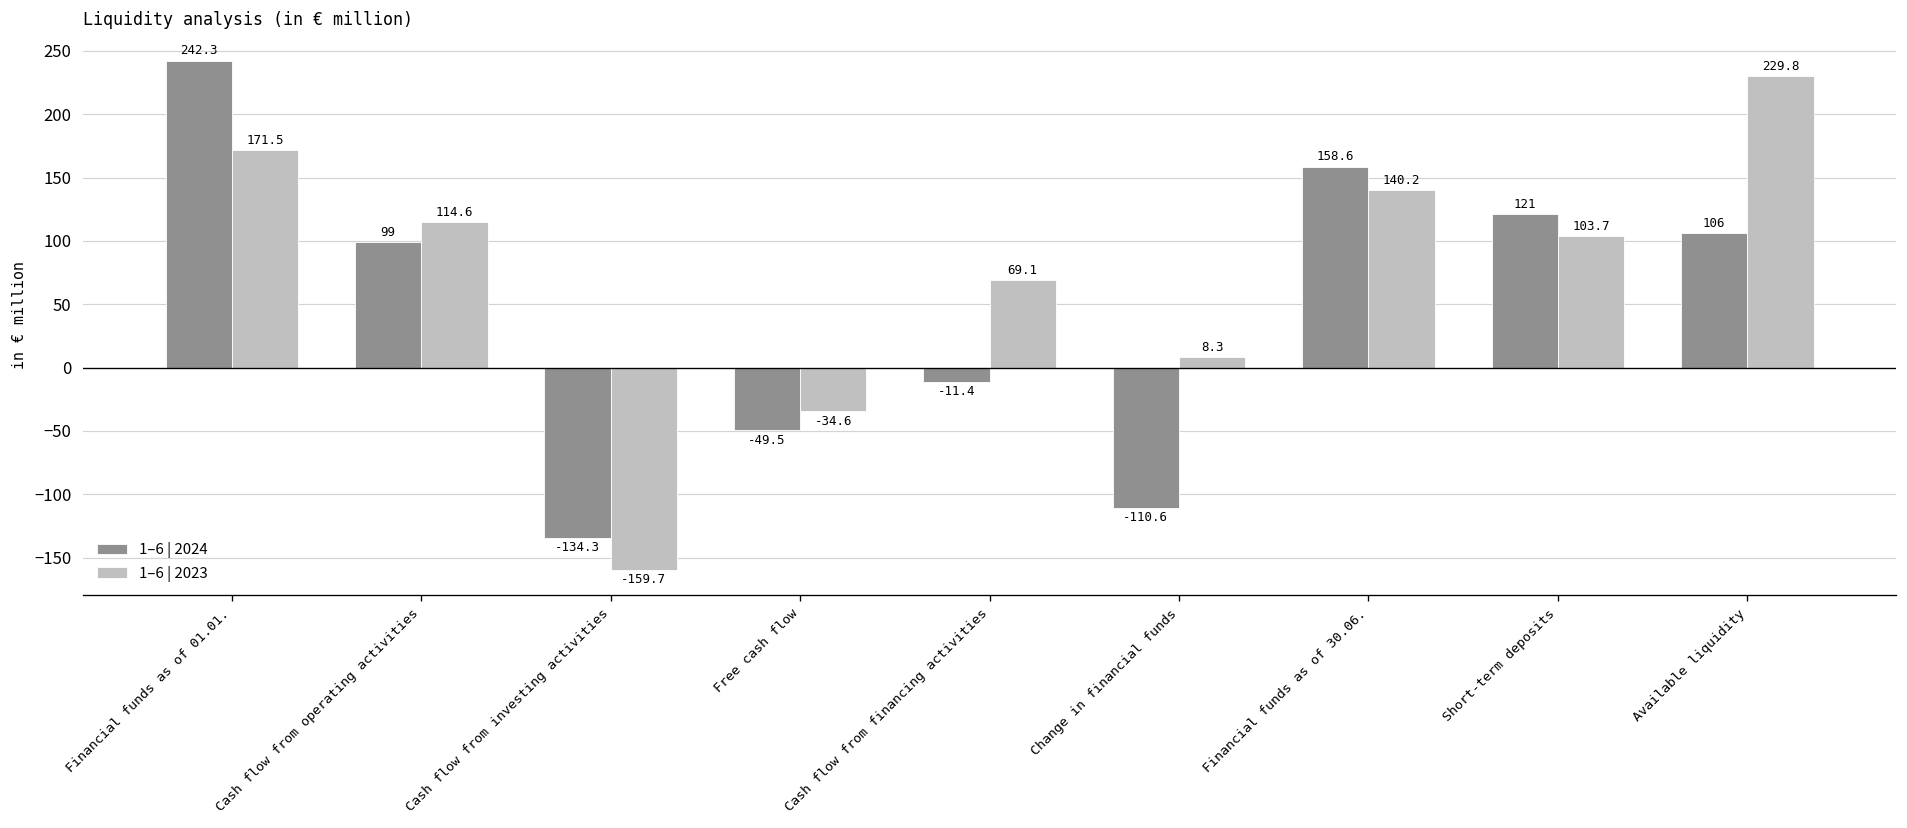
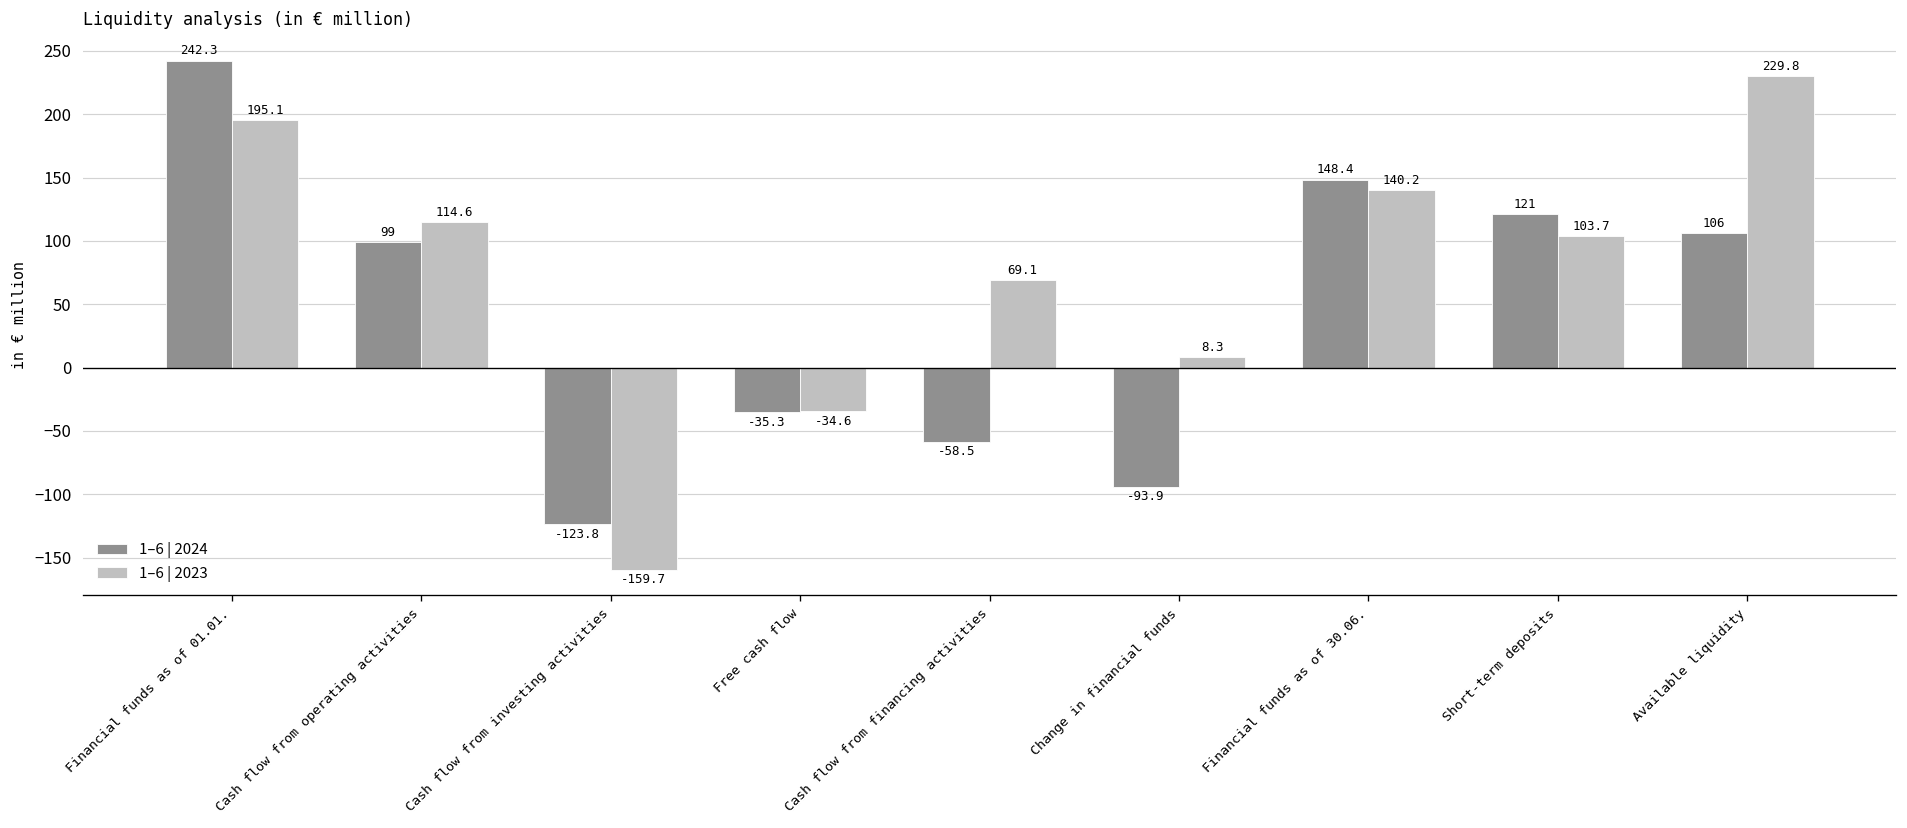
  {
    "1–6 | 2024": {
      "Financial funds as of 01.01.": 242.3,
      "Cash flow from operating activities": 99,
-     "Cash flow from investing activities": -134.3,
-     "Free cash flow": -49.5,
-     "Cash flow from financing activities": -11.4,
-     "Change in financial funds": -110.6,
-     "Financial funds as of 30.06.": 158.6,
+     "Cash flow from investing activities": -123.8,
+     "Free cash flow": -35.3,
+     "Cash flow from financing activities": -58.5,
+     "Change in financial funds": -93.9,
+     "Financial funds as of 30.06.": 148.4,
      "Short-term deposits": 121,
      "Available liquidity": 106
    },
    "1–6 | 2023": {
-     "Financial funds as of 01.01.": 171.5,
+     "Financial funds as of 01.01.": 195.1,
      "Cash flow from operating activities": 114.6,
      "Cash flow from investing activities": -159.7,
      "Free cash flow": -34.6,
      "Cash flow from financing activities": 69.1,
      "Change in financial funds": 8.3,
      "Financial funds as of 30.06.": 140.2,
      "Short-term deposits": 103.7,
      "Available liquidity": 229.8
    }
  }
